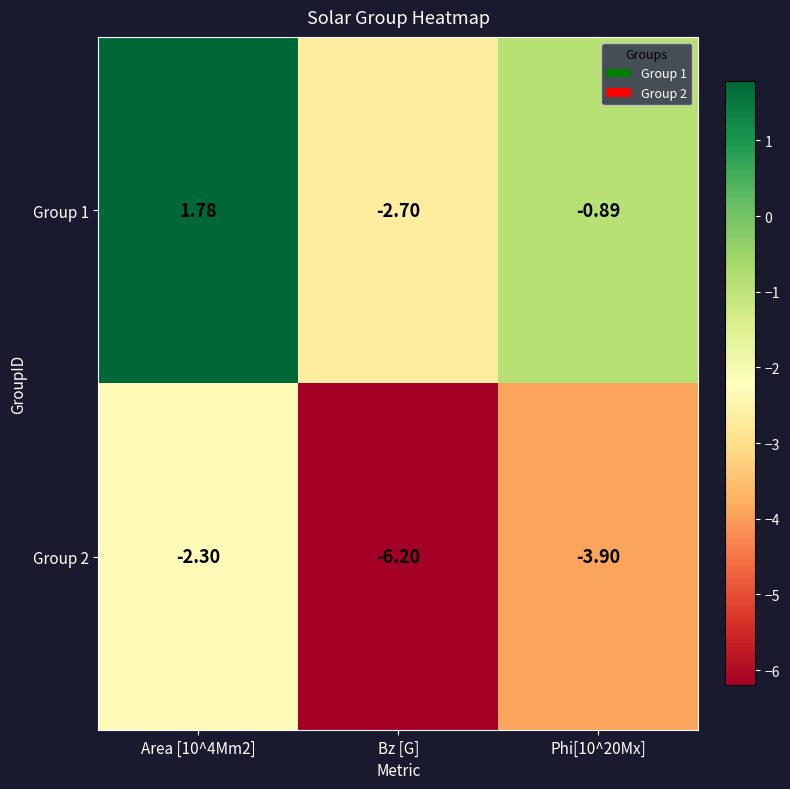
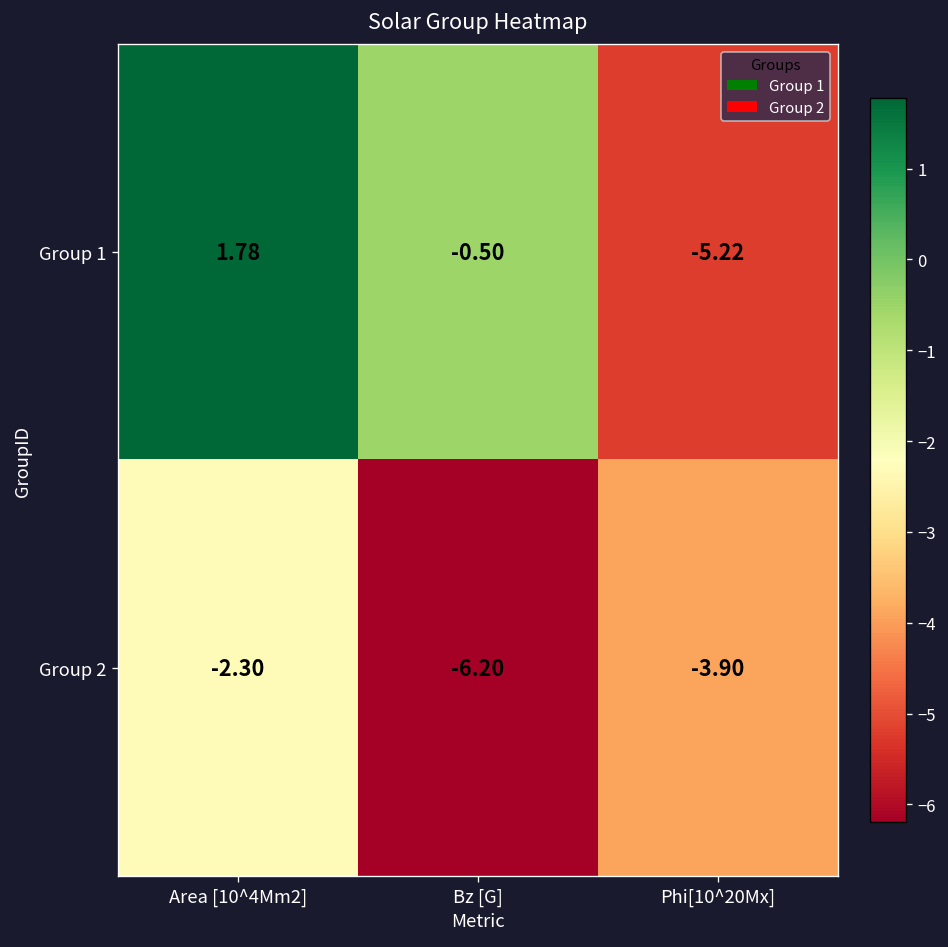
  {
    "Group 1": {
      "Area [10^4Mm2]": 1.78,
-     "Bz [G]": -2.70,
-     "Phi[10^20Mx]": -0.89
+     "Bz [G]": -0.50,
+     "Phi[10^20Mx]": -5.22
    },
    "Group 2": {
      "Area [10^4Mm2]": -2.30,
      "Bz [G]": -6.20,
      "Phi[10^20Mx]": -3.90
    }
  }
